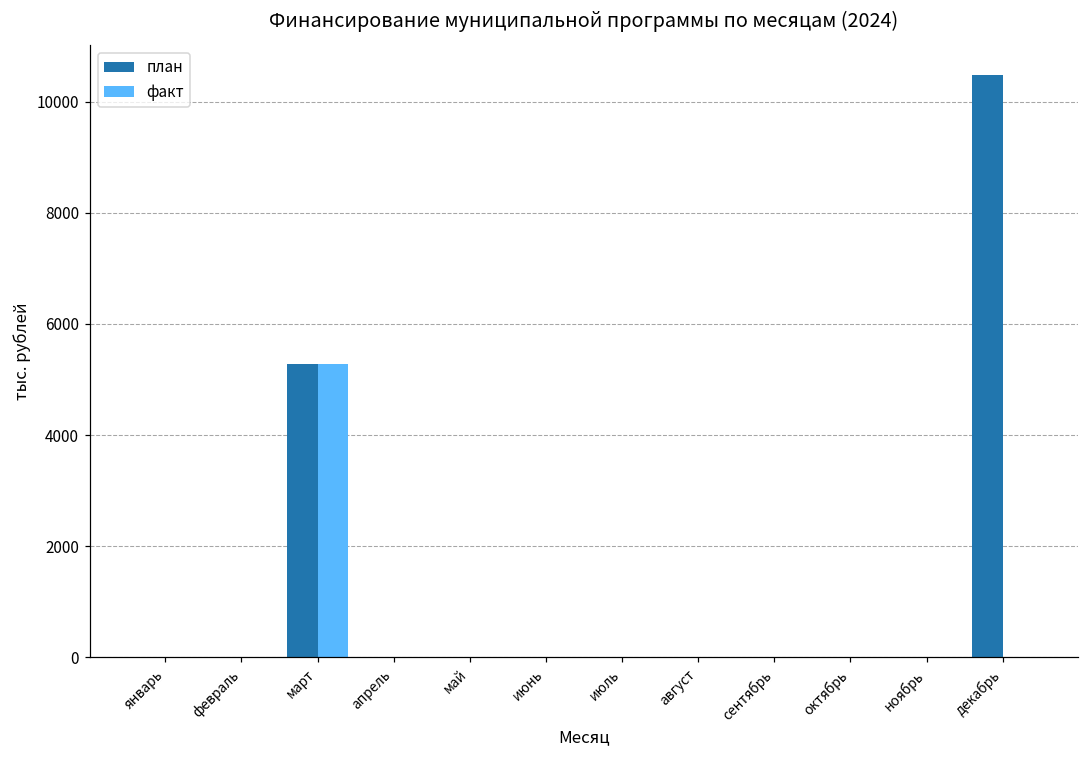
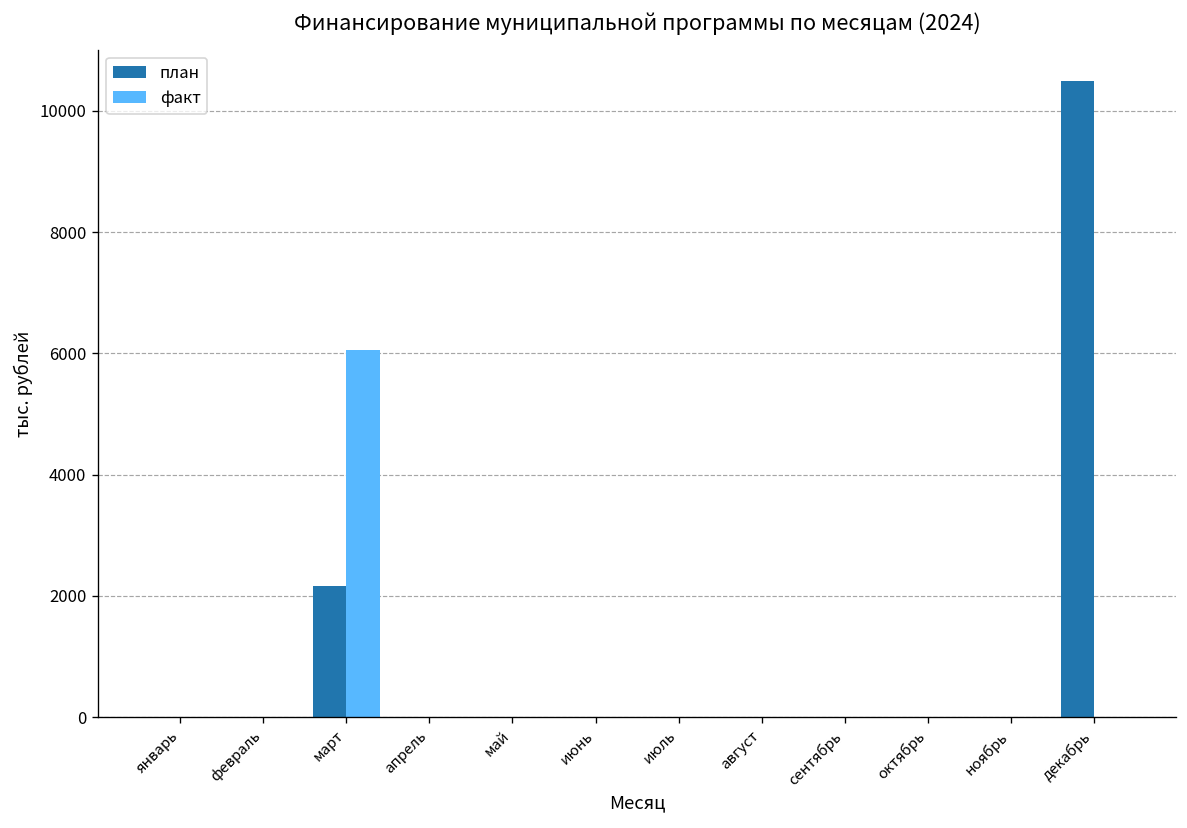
  {
    "план": {
      "январь": 0,
      "февраль": 0,
-     "март": 5300,
+     "март": 2200,
      "апрель": 0,
      "май": 0,
      "июнь": 0,
      "июль": 0,
      "август": 0,
      "сентябрь": 0,
      "октябрь": 0,
      "ноябрь": 0,
      "декабрь": 10500
    },
    "факт": {
      "январь": 0,
      "февраль": 0,
-     "март": 5300,
+     "март": 6100,
      "апрель": 0,
      "май": 0,
      "июнь": 0,
      "июль": 0,
      "август": 0,
      "сентябрь": 0,
      "октябрь": 0,
      "ноябрь": 0,
      "декабрь": 0
    }
  }
